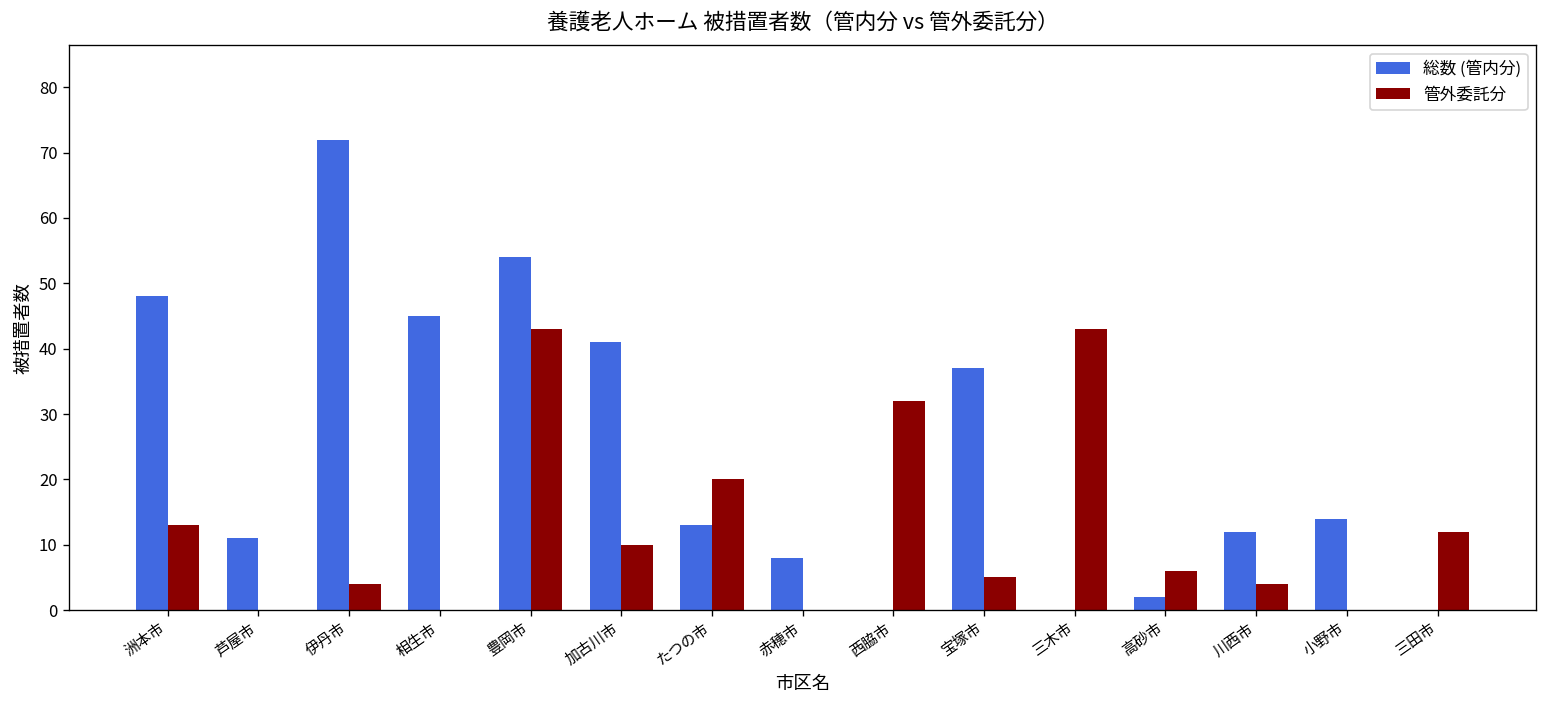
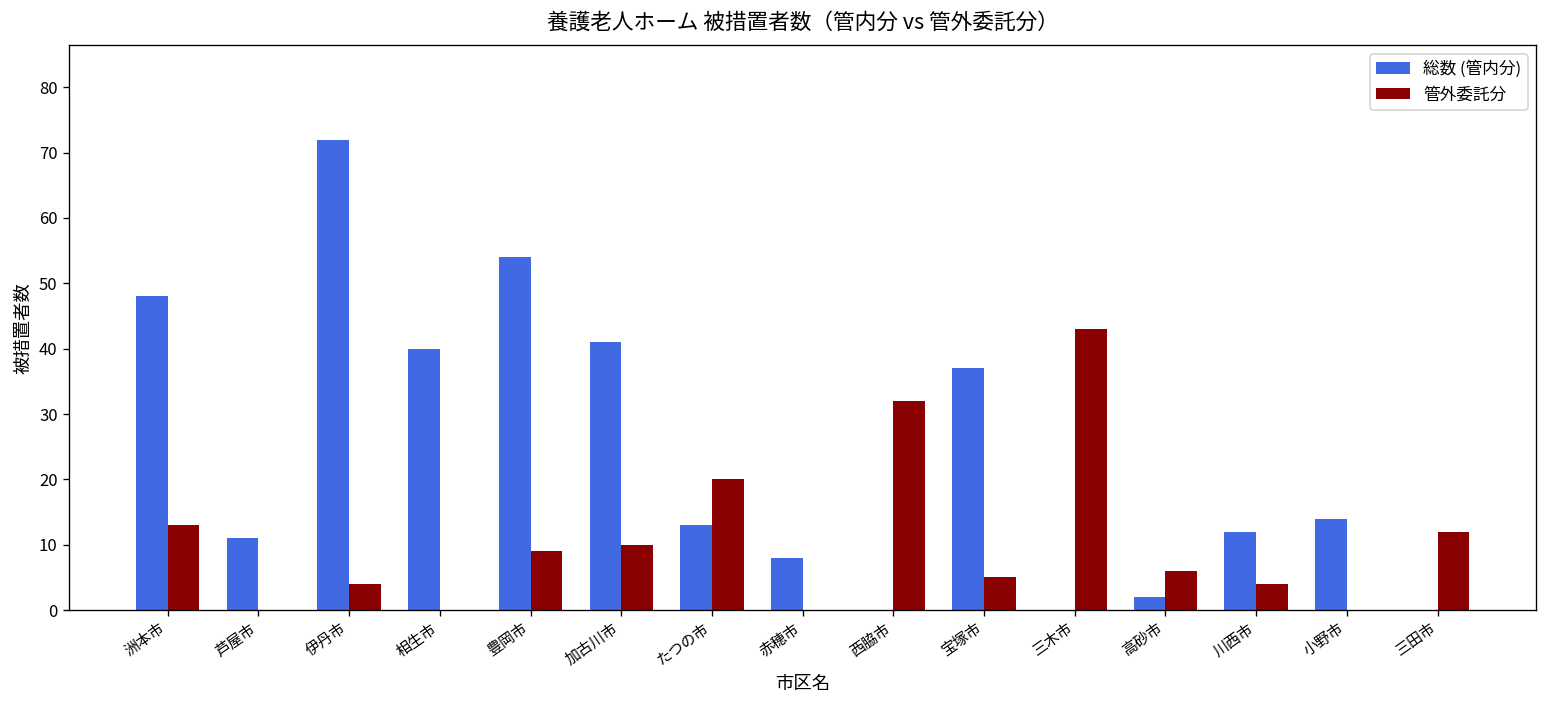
  {
    "総数 (管内分)": {
      "洲本市": 48,
      "芦屋市": 11,
      "伊丹市": 72,
-     "相生市": 45,
+     "相生市": 40,
      "豊岡市": 54,
      "加古川市": 41,
      "たつの市": 13,
      "赤穂市": 8,
      "西脇市": 0,
      "宝塚市": 37,
      "三木市": 0,
      "高砂市": 2,
      "川西市": 12,
      "小野市": 14,
      "三田市": 0
    },
    "管外委託分": {
      "洲本市": 13,
      "芦屋市": 0,
      "伊丹市": 4,
      "相生市": 0,
-     "豊岡市": 43,
+     "豊岡市": 9,
      "加古川市": 10,
      "たつの市": 20,
      "赤穂市": 0,
      "西脇市": 32,
      "宝塚市": 5,
      "三木市": 43,
      "高砂市": 6,
      "川西市": 4,
      "小野市": 0,
      "三田市": 12
    }
  }
